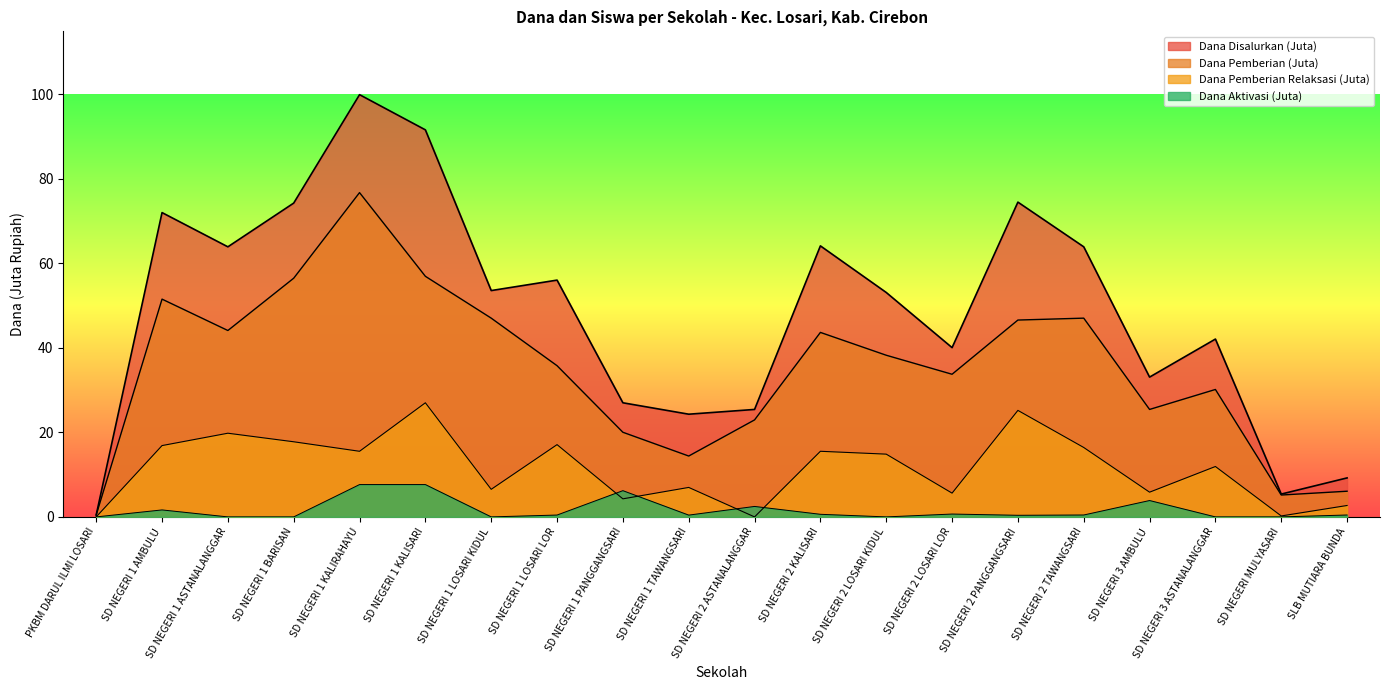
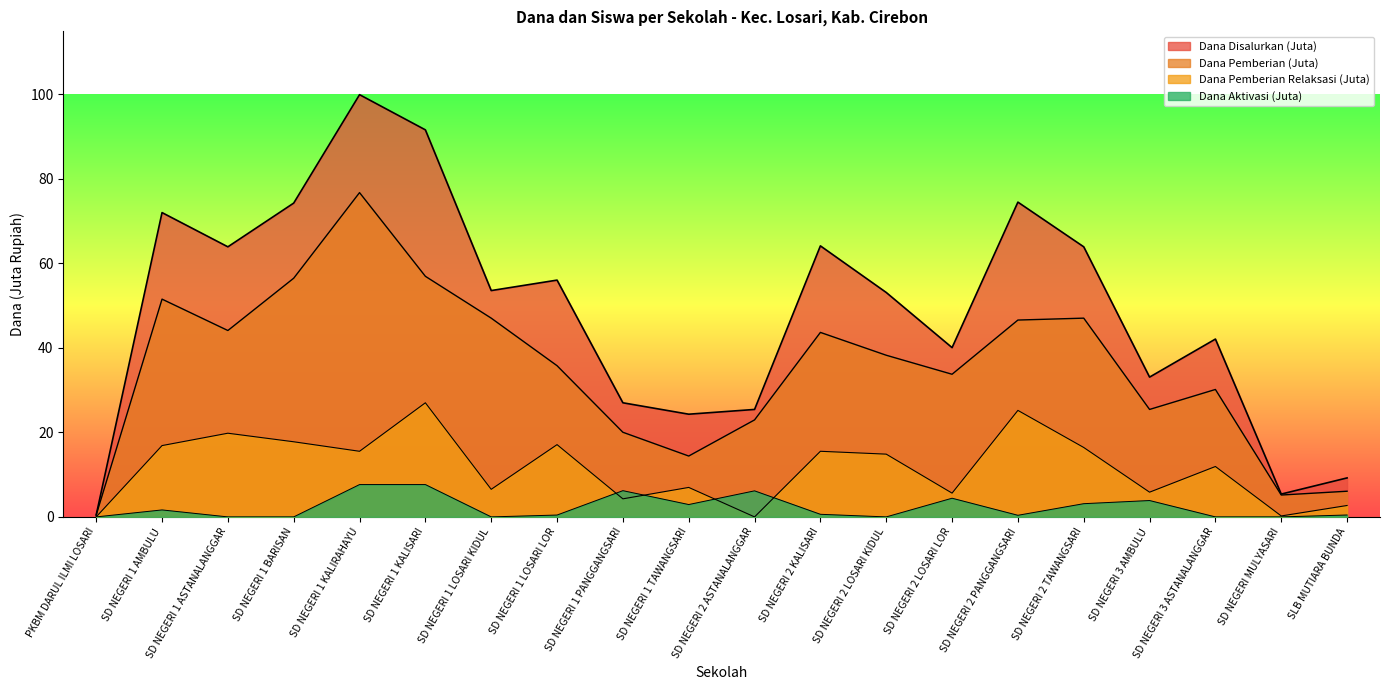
  {
    "Dana Aktivasi (Juta)": {
      "SD NEGERI 1 AMBULU": 2,
      "SD NEGERI 1 ASTANALANGGAR": 0,
      "SD NEGERI 1 BARISAN": 0,
      "SD NEGERI 1 KALIRAHAYU": 8,
      "SD NEGERI 1 KALISARI": 8,
      "SD NEGERI 1 LOSARI KIDUL": 0,
      "SD NEGERI 1 LOSARI LOR": 0,
      "SD NEGERI 1 PANGGANGSARI": 6,
-     "SD NEGERI 1 TAWANGSARI": 0,
-     "SD NEGERI 2 ASTANALANGGAR": 2,
+     "SD NEGERI 1 TAWANGSARI": 3,
+     "SD NEGERI 2 ASTANALANGGAR": 6,
      "SD NEGERI 2 KALISARI": 1,
      "SD NEGERI 2 LOSARI KIDUL": 0,
-     "SD NEGERI 2 LOSARI LOR": 1,
+     "SD NEGERI 2 LOSARI LOR": 4,
      "SD NEGERI 2 PANGGANGSARI": 0,
-     "SD NEGERI 2 TAWANGSARI": 0,
+     "SD NEGERI 2 TAWANGSARI": 3,
      "SD NEGERI 3 AMBULU": 4,
      "SD NEGERI 3 ASTANALANGGAR": 0,
      "SLB MUTIARA BUNDA": 0
    }
  }
